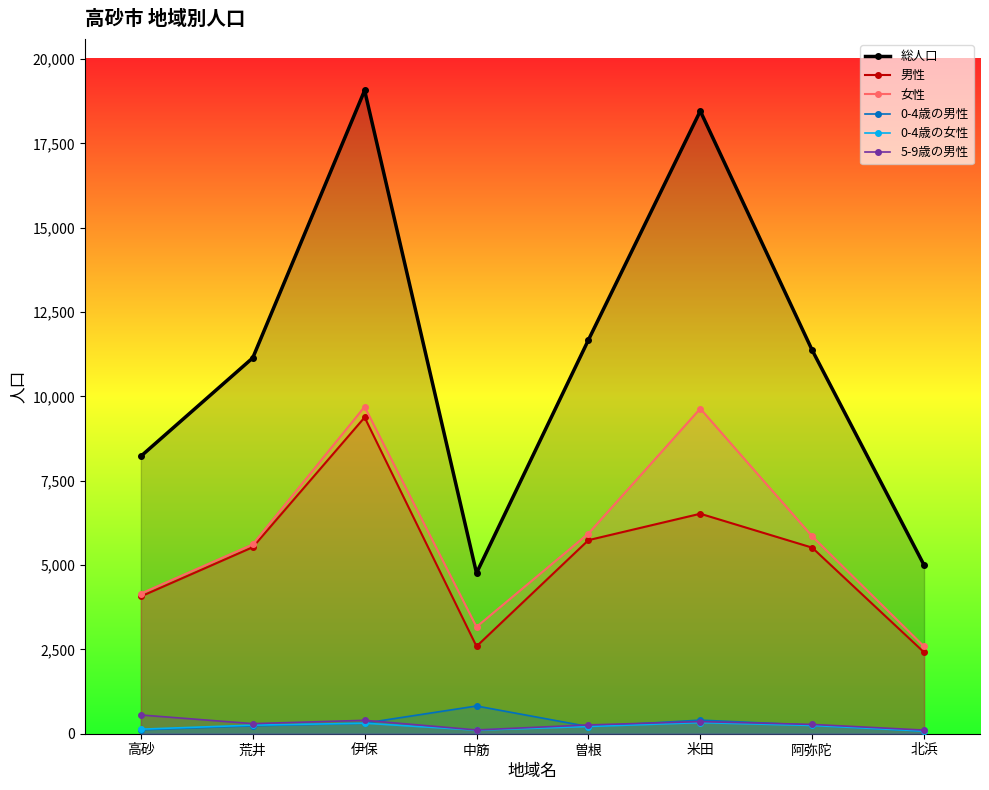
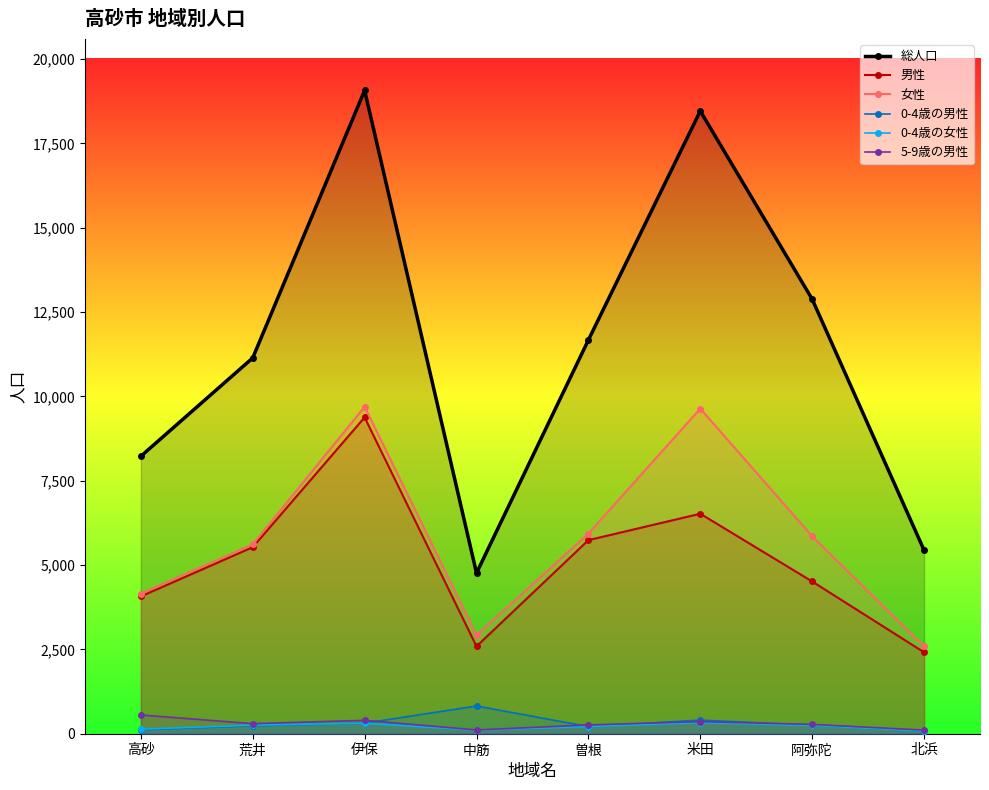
  {
    "総人口": {
      "高砂": "8,200",
      "荒井": "11,100",
      "伊保": "19,100",
      "中筋": "4,800",
      "曽根": "11,700",
      "米田": "18,500",
-     "阿弥陀": "11,400",
-     "北浜": "5,000"
+     "阿弥陀": "12,900",
+     "北浜": "5,400"
    },
    "男性": {
      "高砂": "4,100",
      "荒井": "5,500",
      "伊保": "9,400",
      "中筋": "2,600",
      "曽根": "5,700",
      "米田": "6,500",
-     "阿弥陀": "5,500",
+     "阿弥陀": "4,500",
      "北浜": "2,400"
    },
    "女性": {
      "高砂": "4,200",
      "荒井": "5,600",
      "伊保": "9,700",
-     "中筋": "3,200",
+     "中筋": "2,900",
      "曽根": "5,900",
      "米田": "9,600",
      "阿弥陀": "5,900",
      "北浜": "2,600"
    },
    "0-4歳の男性": {
      "中筋": "800"
    },
    "5-9歳の男性": {
      "高砂": "600",
      "伊保": "400"
    }
  }
